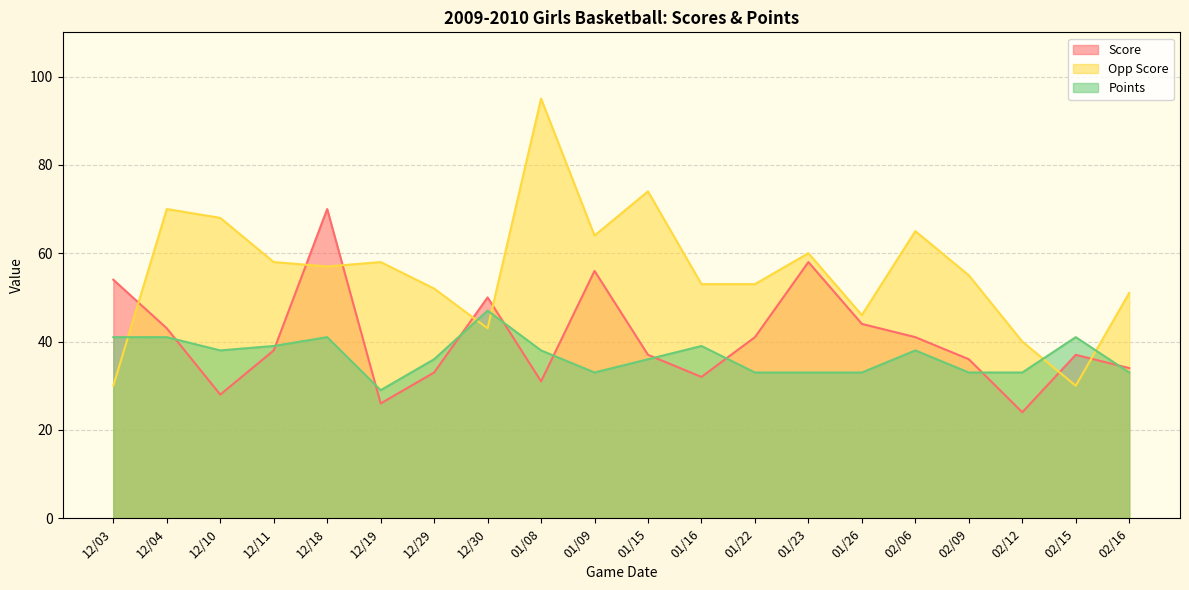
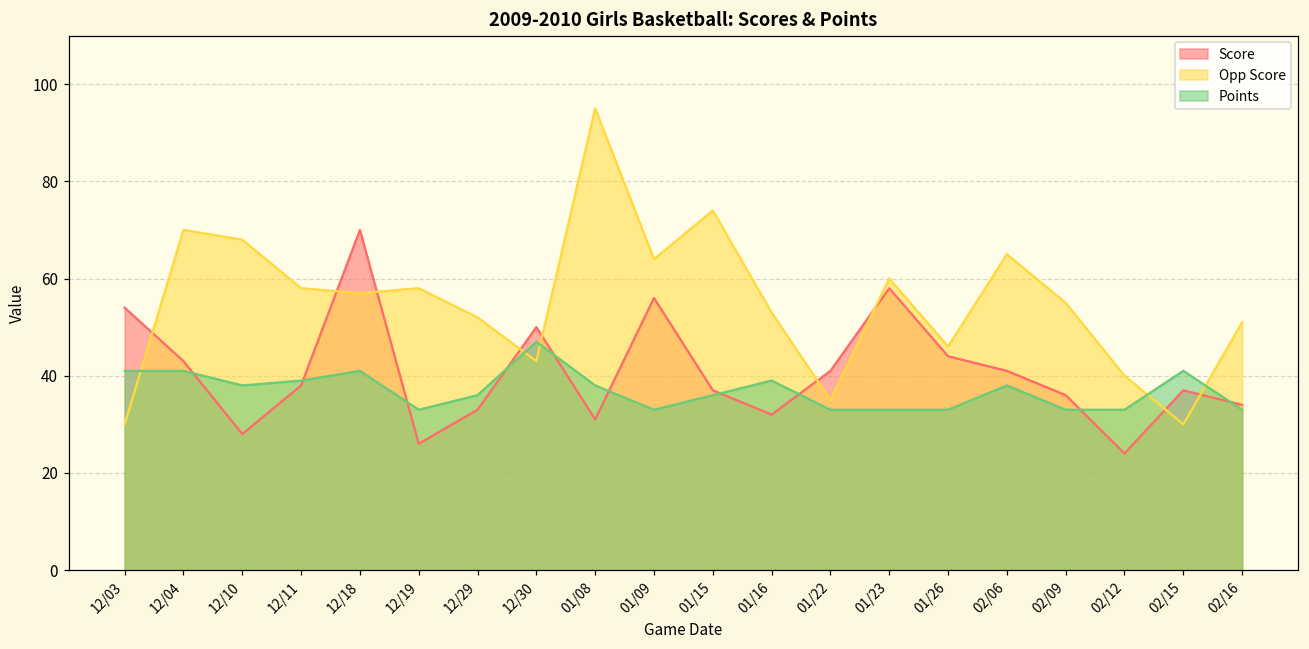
  {
    "Score": {
      "12/03": 54,
      "12/04": 43,
      "12/10": 28,
      "12/11": 38,
      "12/18": 70,
      "12/19": 26,
      "12/29": 33,
      "12/30": 50,
      "01/08": 31,
      "01/09": 56,
      "01/15": 37,
      "01/16": 32,
      "01/22": 41,
      "01/23": 58,
      "01/26": 44,
      "02/06": 41,
      "02/09": 36,
      "02/12": 24,
      "02/15": 37,
      "02/16": 34
    },
    "Opp Score": {
      "12/03": 30,
      "12/04": 70,
      "12/10": 68,
      "12/11": 58,
      "12/18": 57,
      "12/19": 58,
      "12/29": 52,
      "12/30": 43,
      "01/08": 95,
      "01/09": 64,
      "01/15": 74,
      "01/16": 53,
-     "01/22": 53,
+     "01/22": 35,
      "01/23": 60,
      "01/26": 46,
      "02/06": 65,
      "02/09": 55,
      "02/12": 40,
      "02/15": 30,
      "02/16": 51
    },
    "Points": {
      "12/03": 41,
      "12/04": 41,
      "12/10": 38,
      "12/11": 39,
      "12/18": 41,
-     "12/19": 29,
+     "12/19": 33,
      "12/29": 36,
      "12/30": 47,
      "01/08": 38,
      "01/09": 33,
      "01/15": 36,
      "01/16": 39,
      "01/22": 33,
      "01/23": 33,
      "01/26": 33,
      "02/06": 38,
      "02/09": 33,
      "02/12": 33,
      "02/15": 41,
      "02/16": 33
    }
  }
